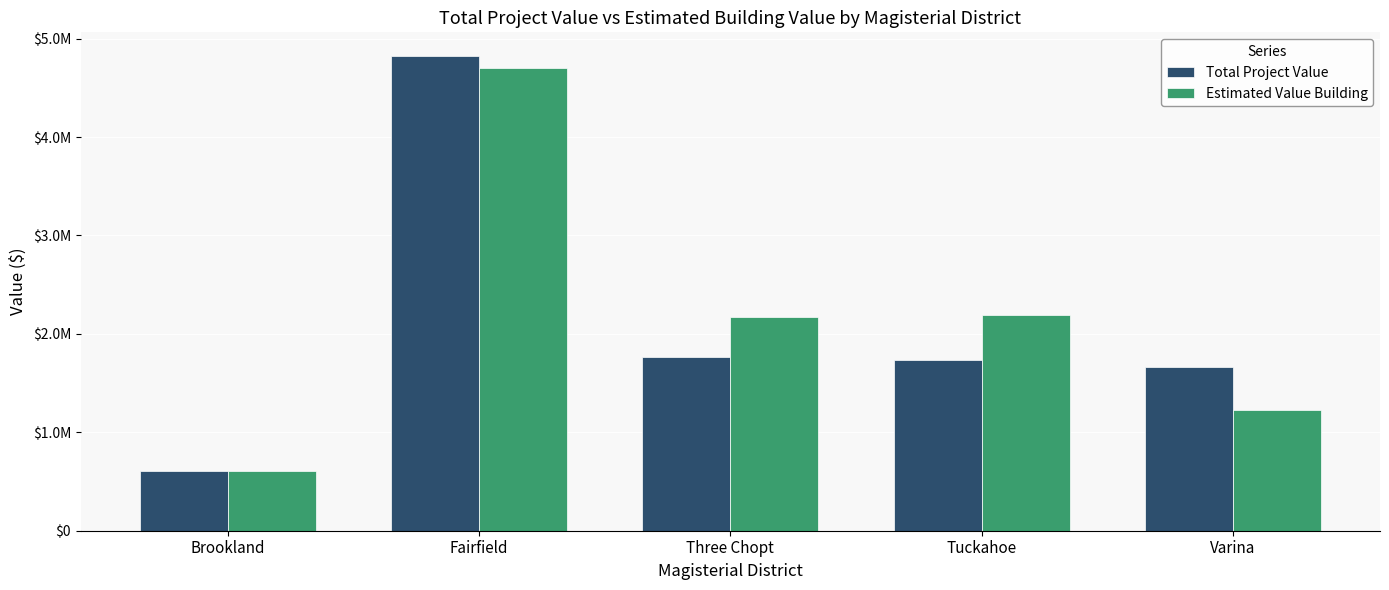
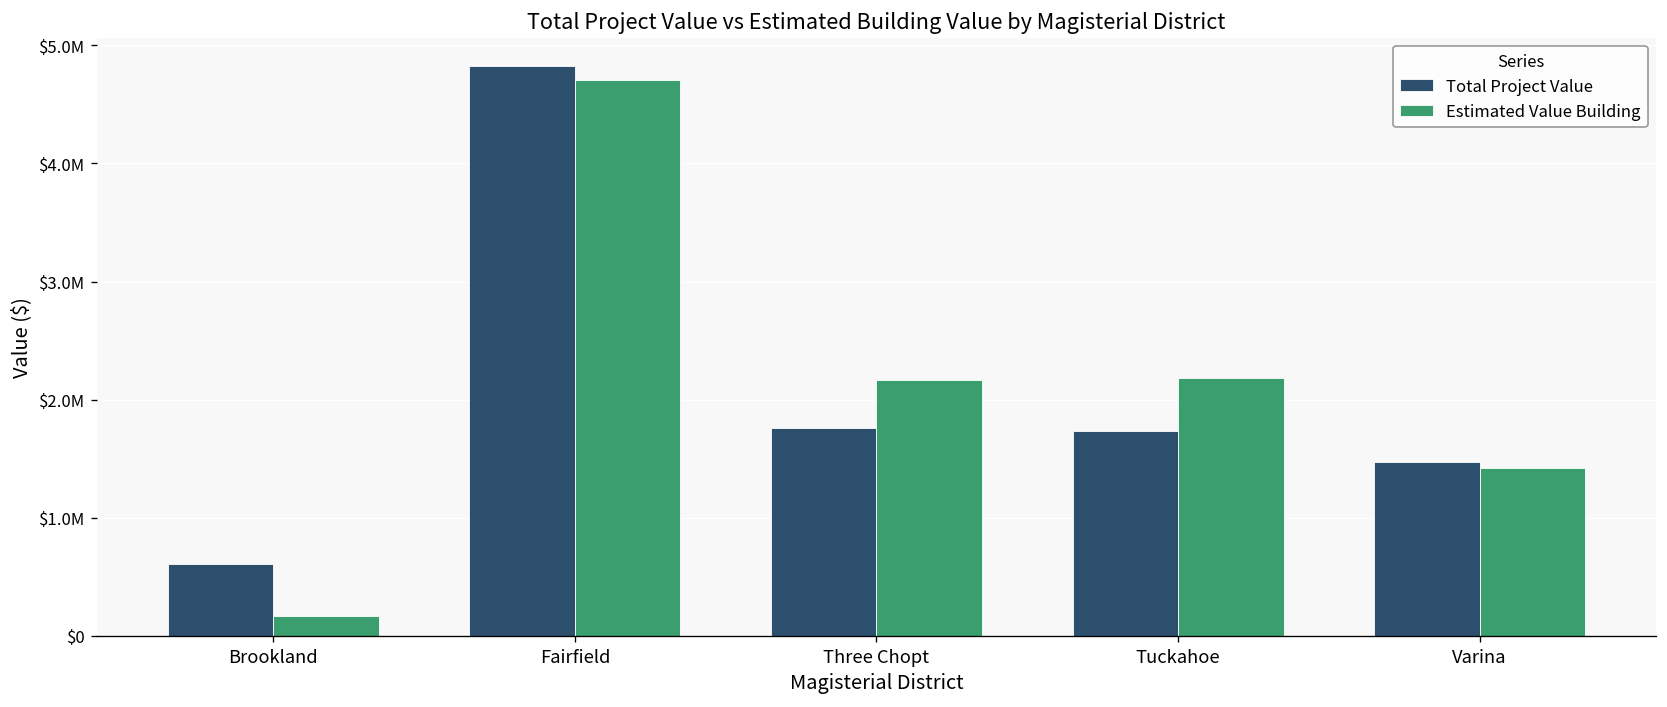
  {
    "Total Project Value": {
      "Brookland": "$600000",
      "Fairfield": "$4800000",
      "Three Chopt": "$1800000",
      "Tuckahoe": "$1700000",
-     "Varina": "$1700000"
+     "Varina": "$1500000"
    },
    "Estimated Value Building": {
-     "Brookland": "$600000",
+     "Brookland": "$200000",
      "Fairfield": "$4700000",
      "Three Chopt": "$2200000",
      "Tuckahoe": "$2200000",
-     "Varina": "$1200000"
+     "Varina": "$1400000"
    }
  }
